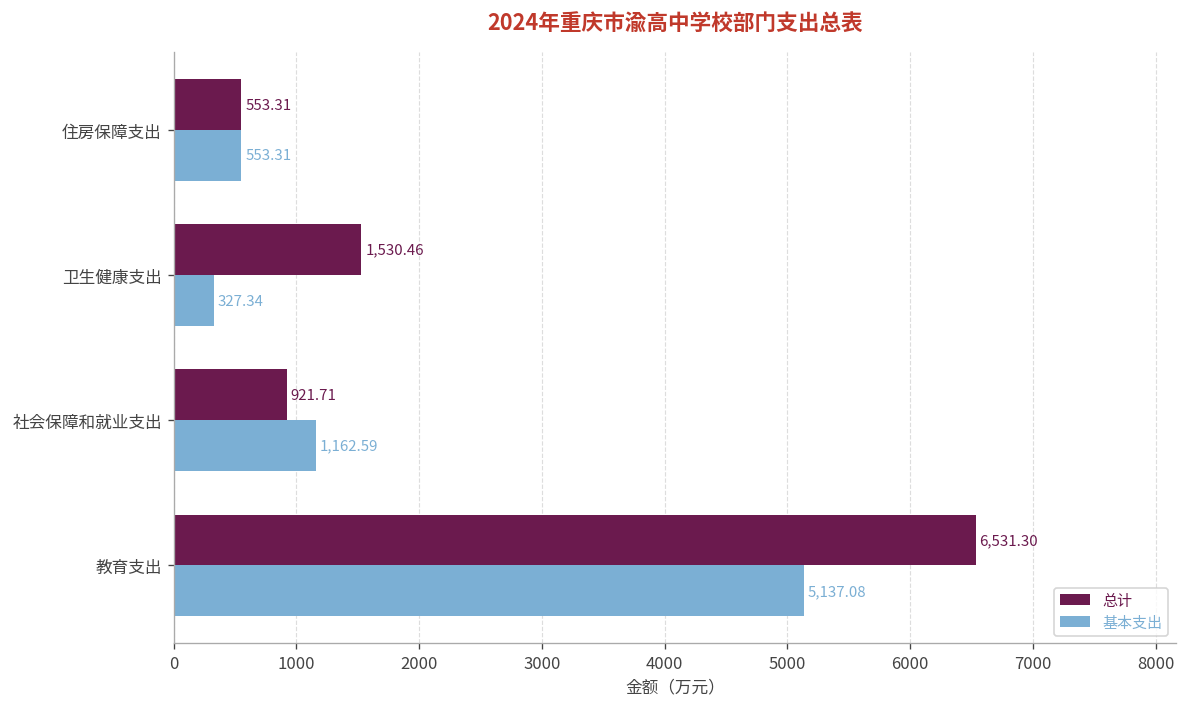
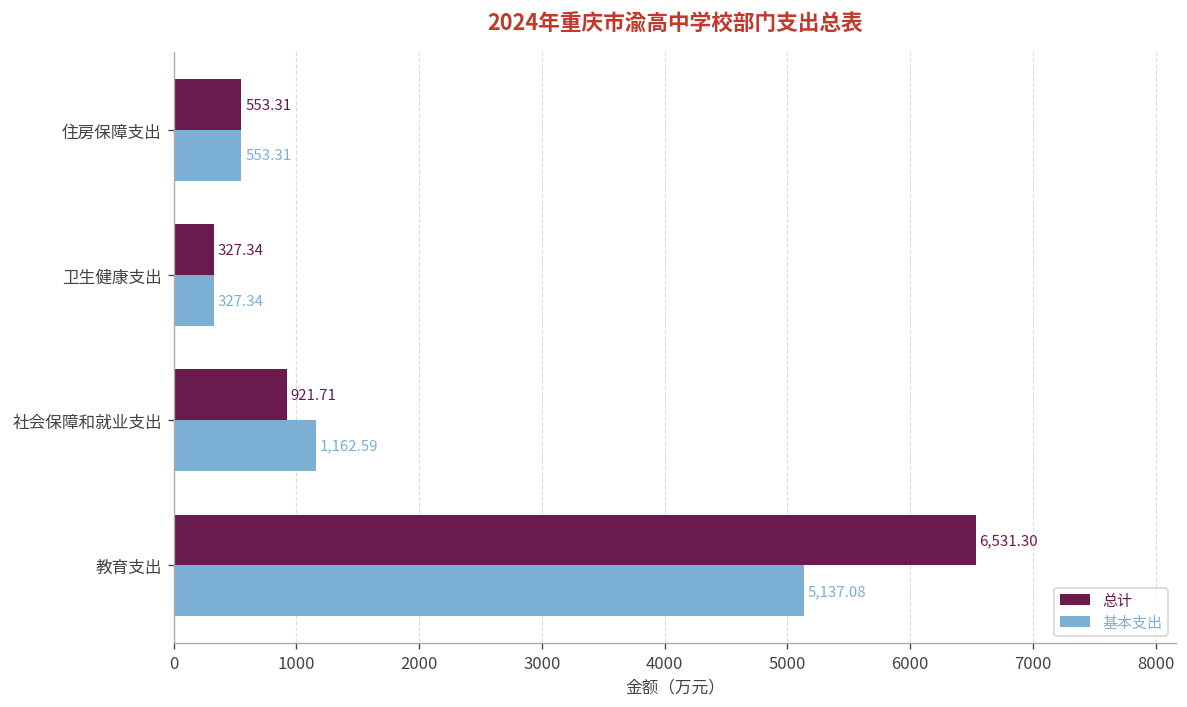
  {
    "总计": {
      "住房保障支出": "553.31",
-     "卫生健康支出": "1,530.46",
+     "卫生健康支出": "327.34",
      "社会保障和就业支出": "921.71",
      "教育支出": "6,531.30"
    },
    "基本支出": {
      "住房保障支出": "553.31",
      "卫生健康支出": "327.34",
      "社会保障和就业支出": "1,162.59",
      "教育支出": "5,137.08"
    }
  }
